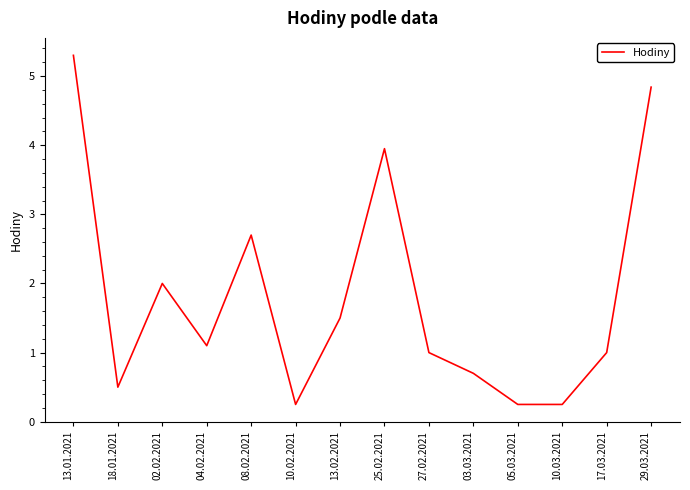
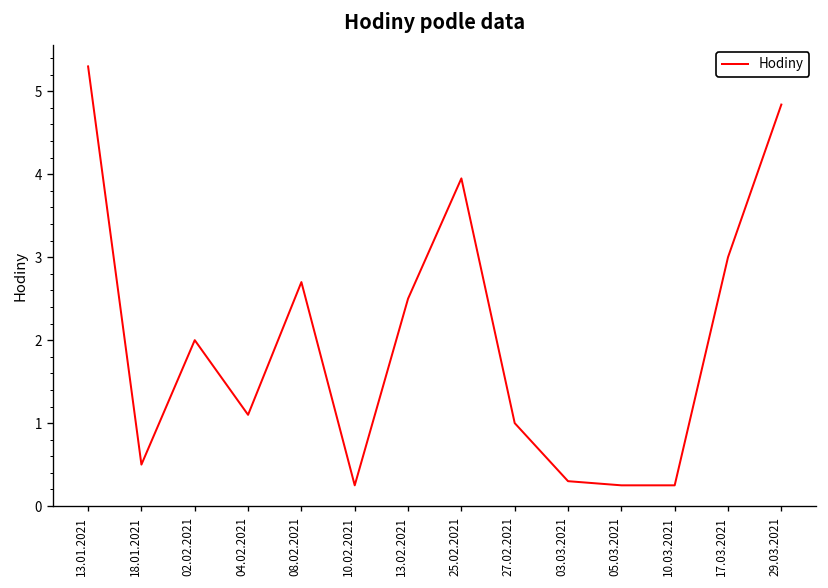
  {
    "13.01.2021": 5.3,
    "18.01.2021": 0.5,
    "02.02.2021": 2.0,
    "04.02.2021": 1.1,
    "08.02.2021": 2.7,
    "10.02.2021": 0.3,
-   "13.02.2021": 1.5,
+   "13.02.2021": 2.5,
    "25.02.2021": 4.0,
    "27.02.2021": 1.0,
-   "03.03.2021": 0.7,
+   "03.03.2021": 0.3,
    "05.03.2021": 0.3,
    "10.03.2021": 0.3,
-   "17.03.2021": 1,
+   "17.03.2021": 3,
    "29.03.2021": 4.8
  }
